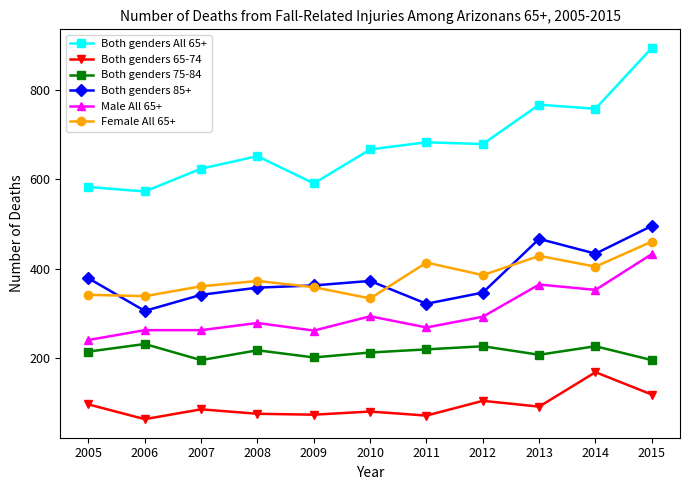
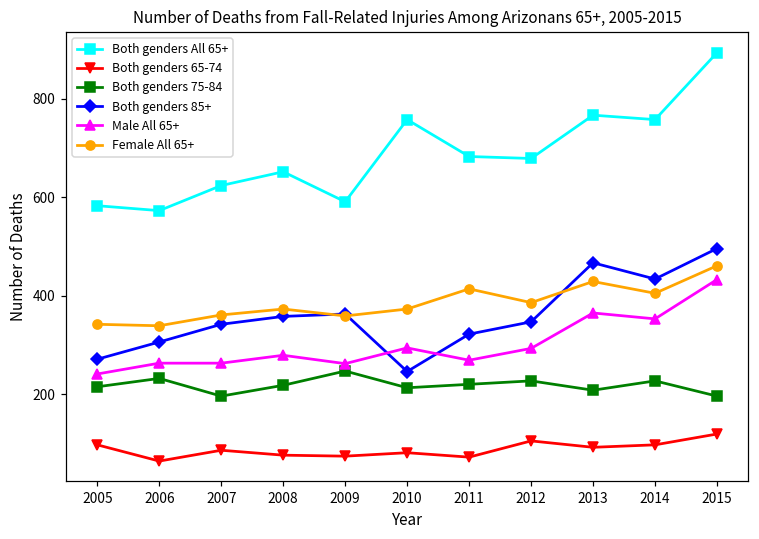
  {
    "Both genders All 65+": {
      "2005": 580,
      "2006": 570,
      "2007": 620,
      "2008": 650,
      "2009": 590,
-     "2010": 670,
+     "2010": 760,
      "2011": 680,
      "2012": 680,
      "2013": 770,
      "2014": 760,
      "2015": 890
    },
    "Both genders 65-74": {
      "2005": 100,
      "2006": 60,
      "2007": 90,
      "2008": 80,
      "2009": 70,
      "2010": 80,
      "2011": 70,
      "2012": 110,
      "2013": 90,
-     "2014": 170,
+     "2014": 100,
      "2015": 120
    },
    "Both genders 75-84": {
      "2005": 220,
      "2006": 230,
      "2007": 200,
      "2008": 220,
-     "2009": 200,
+     "2009": 250,
      "2010": 210,
      "2011": 220,
      "2012": 230,
      "2013": 210,
      "2014": 230,
      "2015": 200
    },
    "Both genders 85+": {
-     "2005": 380,
+     "2005": 270,
      "2006": 310,
      "2007": 340,
      "2008": 360,
-     "2010": 370,
+     "2010": 250,
      "2011": 320,
      "2012": 350,
      "2013": 470,
      "2014": 430,
      "2015": 500
    },
    "Male All 65+": {
      "2005": 240,
      "2006": 260,
      "2007": 260,
      "2008": 280,
      "2009": 260,
      "2010": 290,
      "2011": 270,
      "2012": 290,
      "2013": 370,
      "2014": 350,
      "2015": 430
    },
    "Female All 65+": {
      "2005": 340,
      "2006": 340,
      "2007": 360,
      "2008": 370,
-     "2010": 330,
+     "2010": 370,
      "2011": 410,
      "2012": 390,
      "2013": 430,
      "2014": 410,
      "2015": 460
    }
  }
